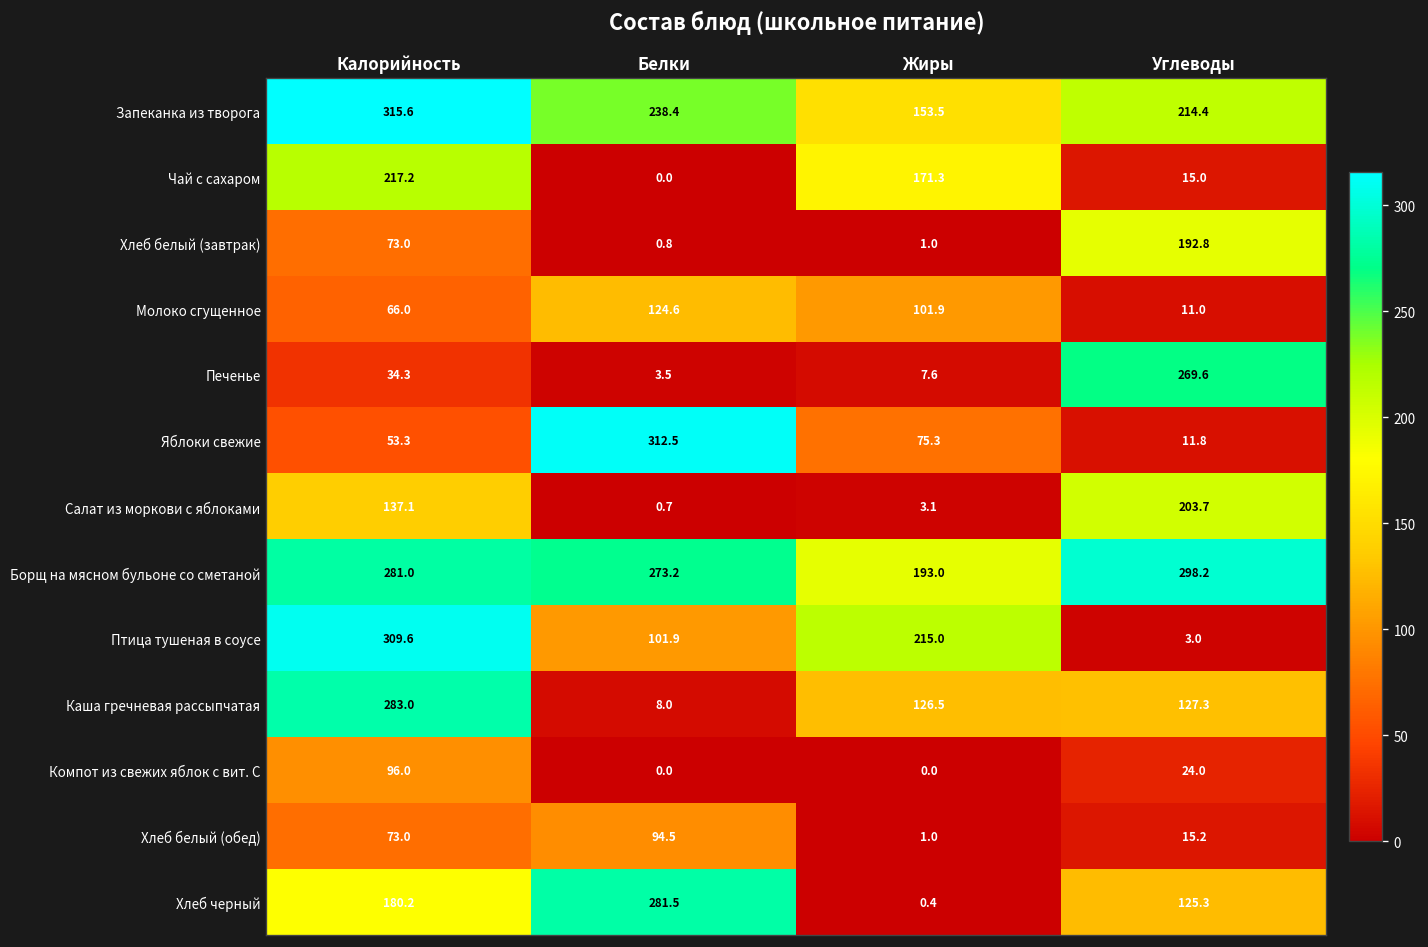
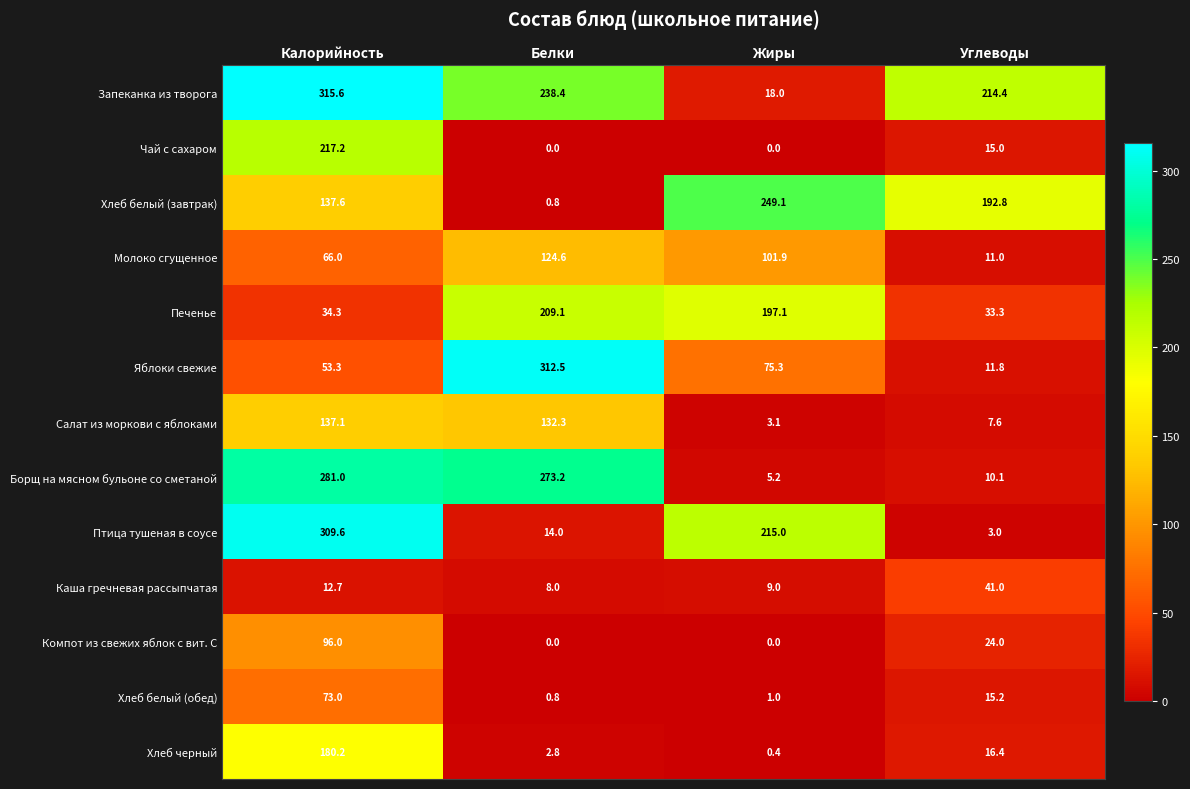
  {
    "Запеканка из творога": {
      "Калорийность": 315.6,
      "Белки": 238.4,
-     "Жиры": 153.5,
+     "Жиры": 18.0,
      "Углеводы": 214.4
    },
    "Чай с сахаром": {
      "Калорийность": 217.2,
      "Белки": 0.0,
-     "Жиры": 171.3,
+     "Жиры": 0.0,
      "Углеводы": 15.0
    },
    "Хлеб белый (завтрак)": {
-     "Калорийность": 73.0,
+     "Калорийность": 137.6,
      "Белки": 0.8,
-     "Жиры": 1.0,
+     "Жиры": 249.1,
      "Углеводы": 192.8
    },
    "Молоко сгущенное": {
      "Калорийность": 66.0,
      "Белки": 124.6,
      "Жиры": 101.9,
      "Углеводы": 11.0
    },
    "Печенье": {
      "Калорийность": 34.3,
-     "Белки": 3.5,
-     "Жиры": 7.6,
-     "Углеводы": 269.6
+     "Белки": 209.1,
+     "Жиры": 197.1,
+     "Углеводы": 33.3
    },
    "Яблоки свежие": {
      "Калорийность": 53.3,
      "Белки": 312.5,
      "Жиры": 75.3,
      "Углеводы": 11.8
    },
    "Салат из моркови с яблоками": {
      "Калорийность": 137.1,
-     "Белки": 0.7,
+     "Белки": 132.3,
      "Жиры": 3.1,
-     "Углеводы": 203.7
+     "Углеводы": 7.6
    },
    "Борщ на мясном бульоне со сметаной": {
      "Калорийность": 281.0,
      "Белки": 273.2,
-     "Жиры": 193.0,
-     "Углеводы": 298.2
+     "Жиры": 5.2,
+     "Углеводы": 10.1
    },
    "Птица тушеная в соусе": {
      "Калорийность": 309.6,
-     "Белки": 101.9,
+     "Белки": 14.0,
      "Жиры": 215.0,
      "Углеводы": 3.0
    },
    "Каша гречневая рассыпчатая": {
-     "Калорийность": 283.0,
+     "Калорийность": 12.7,
      "Белки": 8.0,
-     "Жиры": 126.5,
-     "Углеводы": 127.3
+     "Жиры": 9.0,
+     "Углеводы": 41.0
    },
    "Компот из свежих яблок с вит. С": {
      "Калорийность": 96.0,
      "Белки": 0.0,
      "Жиры": 0.0,
      "Углеводы": 24.0
    },
    "Хлеб белый (обед)": {
      "Калорийность": 73.0,
-     "Белки": 94.5,
+     "Белки": 0.8,
      "Жиры": 1.0,
      "Углеводы": 15.2
    },
    "Хлеб черный": {
      "Калорийность": 180.2,
-     "Белки": 281.5,
+     "Белки": 2.8,
      "Жиры": 0.4,
-     "Углеводы": 125.3
+     "Углеводы": 16.4
    }
  }
